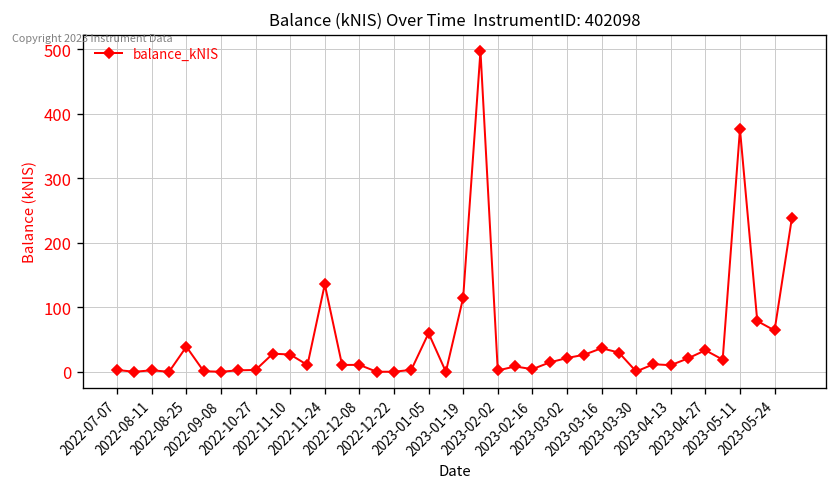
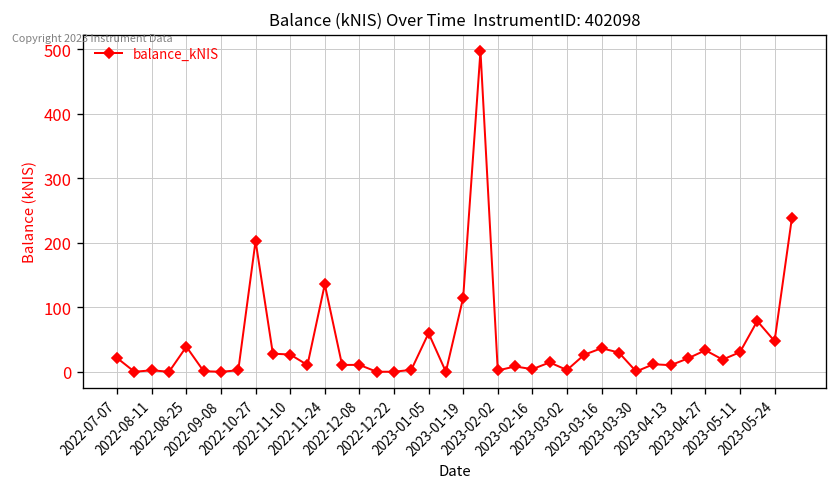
  {
-   "2022-07-07": 0,
+   "2022-07-07": 20,
    "2022-08-11": 0,
    "2022-08-25": 40,
    "2022-09-08": 0,
-   "2022-10-27": 0,
+   "2022-10-27": 200,
    "2022-11-10": 30,
    "2022-11-24": 140,
    "2022-12-08": 10,
    "2022-12-22": 0,
    "2023-01-05": 60,
    "2023-01-19": 110,
    "2023-02-02": 0,
    "2023-02-16": 0,
-   "2023-03-02": 20,
+   "2023-03-02": 0,
    "2023-03-16": 40,
    "2023-03-30": 0,
    "2023-04-13": 10,
    "2023-04-27": 30,
-   "2023-05-11": 380,
-   "2023-05-24": 60
+   "2023-05-11": 30,
+   "2023-05-24": 50
  }
